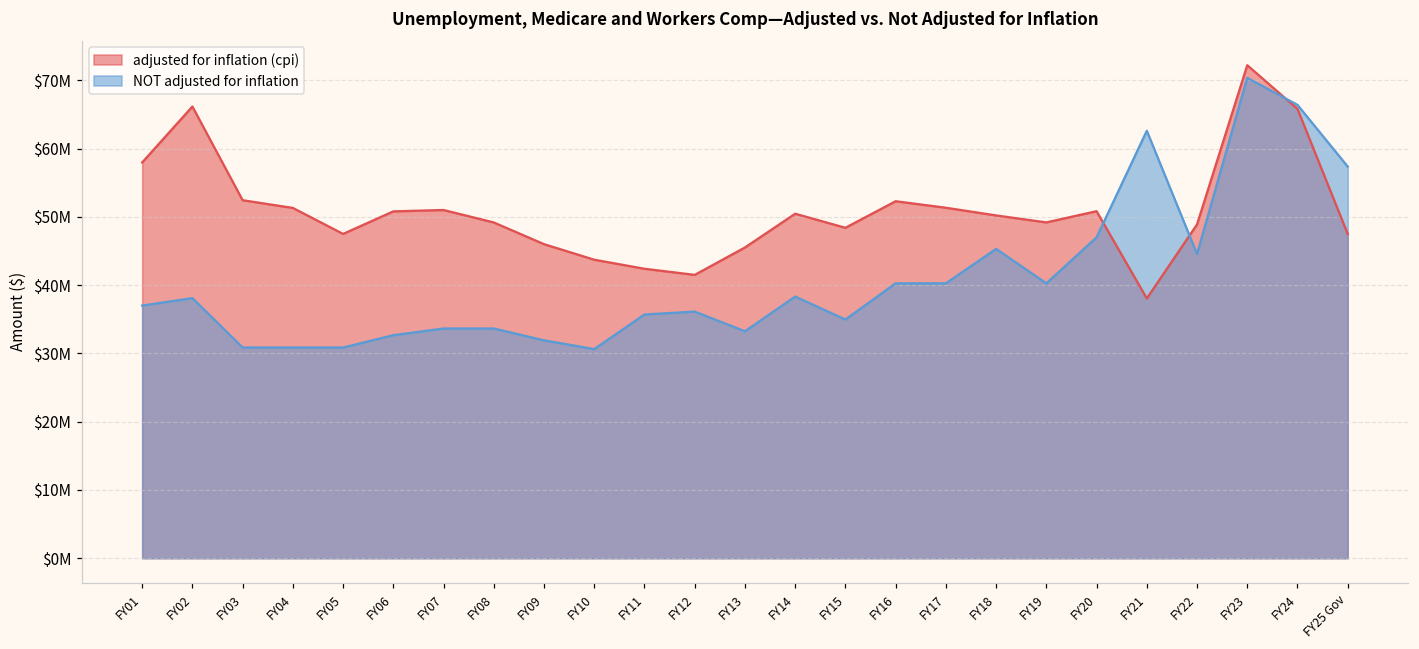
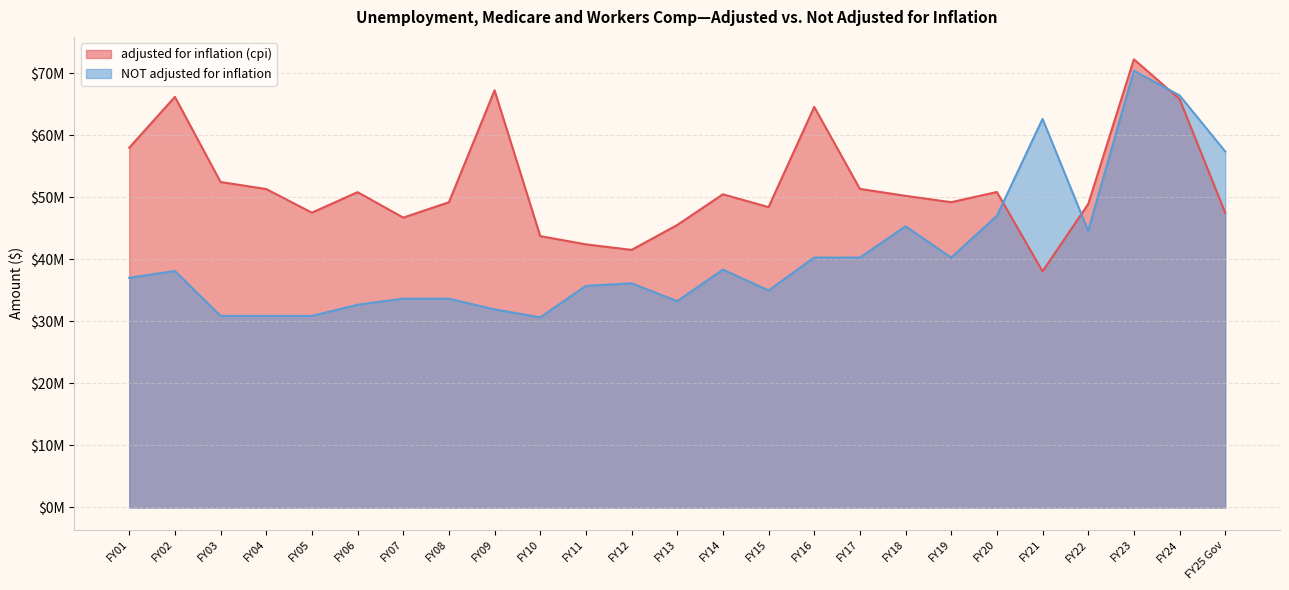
  {
    "adjusted for inflation (cpi)": {
      "FY01": "$58000000",
      "FY02": "$66000000",
      "FY03": "$52000000",
      "FY04": "$51000000",
      "FY05": "$48000000",
      "FY06": "$51000000",
-     "FY07": "$51000000",
+     "FY07": "$47000000",
      "FY08": "$49000000",
-     "FY09": "$46000000",
+     "FY09": "$67000000",
      "FY10": "$44000000",
      "FY11": "$42000000",
      "FY12": "$42000000",
      "FY13": "$46000000",
      "FY14": "$50000000",
      "FY15": "$48000000",
-     "FY16": "$52000000",
+     "FY16": "$65000000",
      "FY17": "$51000000",
      "FY18": "$50000000",
      "FY19": "$49000000",
      "FY20": "$51000000",
      "FY21": "$38000000",
      "FY22": "$49000000",
      "FY23": "$72000000",
      "FY24": "$66000000",
      "FY25 Gov": "$48000000"
    },
    "NOT adjusted for inflation": {
      "FY01": "$37000000",
      "FY02": "$38000000",
      "FY03": "$31000000",
      "FY04": "$31000000",
      "FY05": "$31000000",
      "FY06": "$33000000",
      "FY07": "$34000000",
      "FY08": "$34000000",
      "FY09": "$32000000",
      "FY10": "$31000000",
      "FY11": "$36000000",
      "FY12": "$36000000",
      "FY13": "$33000000",
      "FY14": "$38000000",
      "FY15": "$35000000",
      "FY16": "$40000000",
      "FY17": "$40000000",
      "FY18": "$45000000",
      "FY19": "$40000000",
      "FY20": "$47000000",
      "FY21": "$63000000",
      "FY22": "$45000000",
      "FY23": "$70000000",
      "FY24": "$66000000",
      "FY25 Gov": "$57000000"
    }
  }
